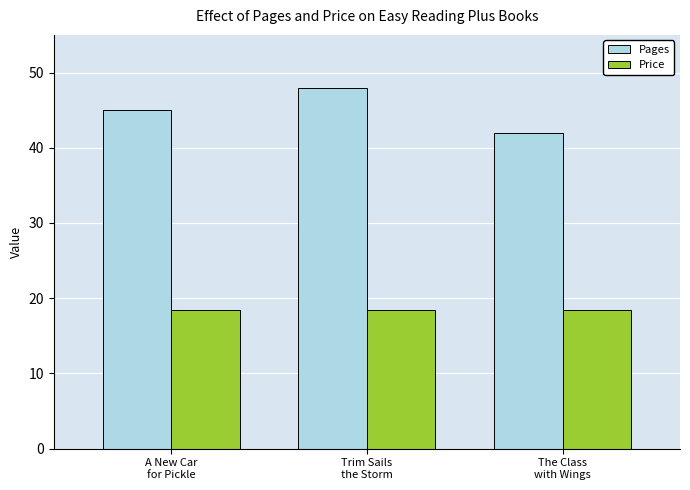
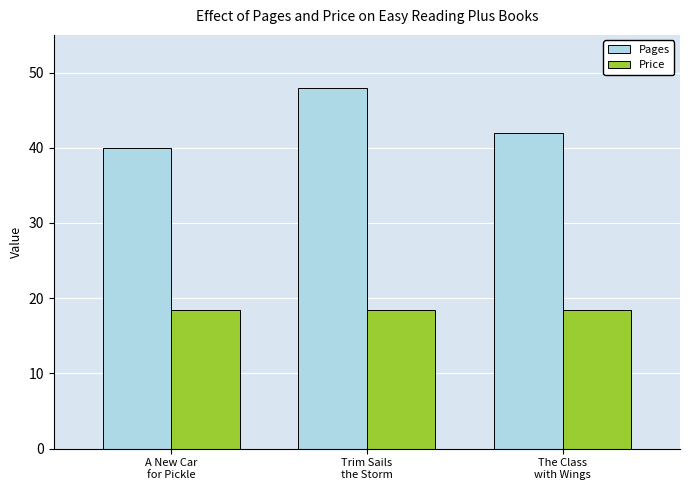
  {
    "Pages": {
-     "A New Car for Pickle": 45,
+     "A New Car for Pickle": 40,
      "Trim Sails the Storm": 48,
      "The Class with Wings": 42
    },
    "Price": {
      "A New Car for Pickle": 18,
      "Trim Sails the Storm": 18,
      "The Class with Wings": 18
    }
  }
